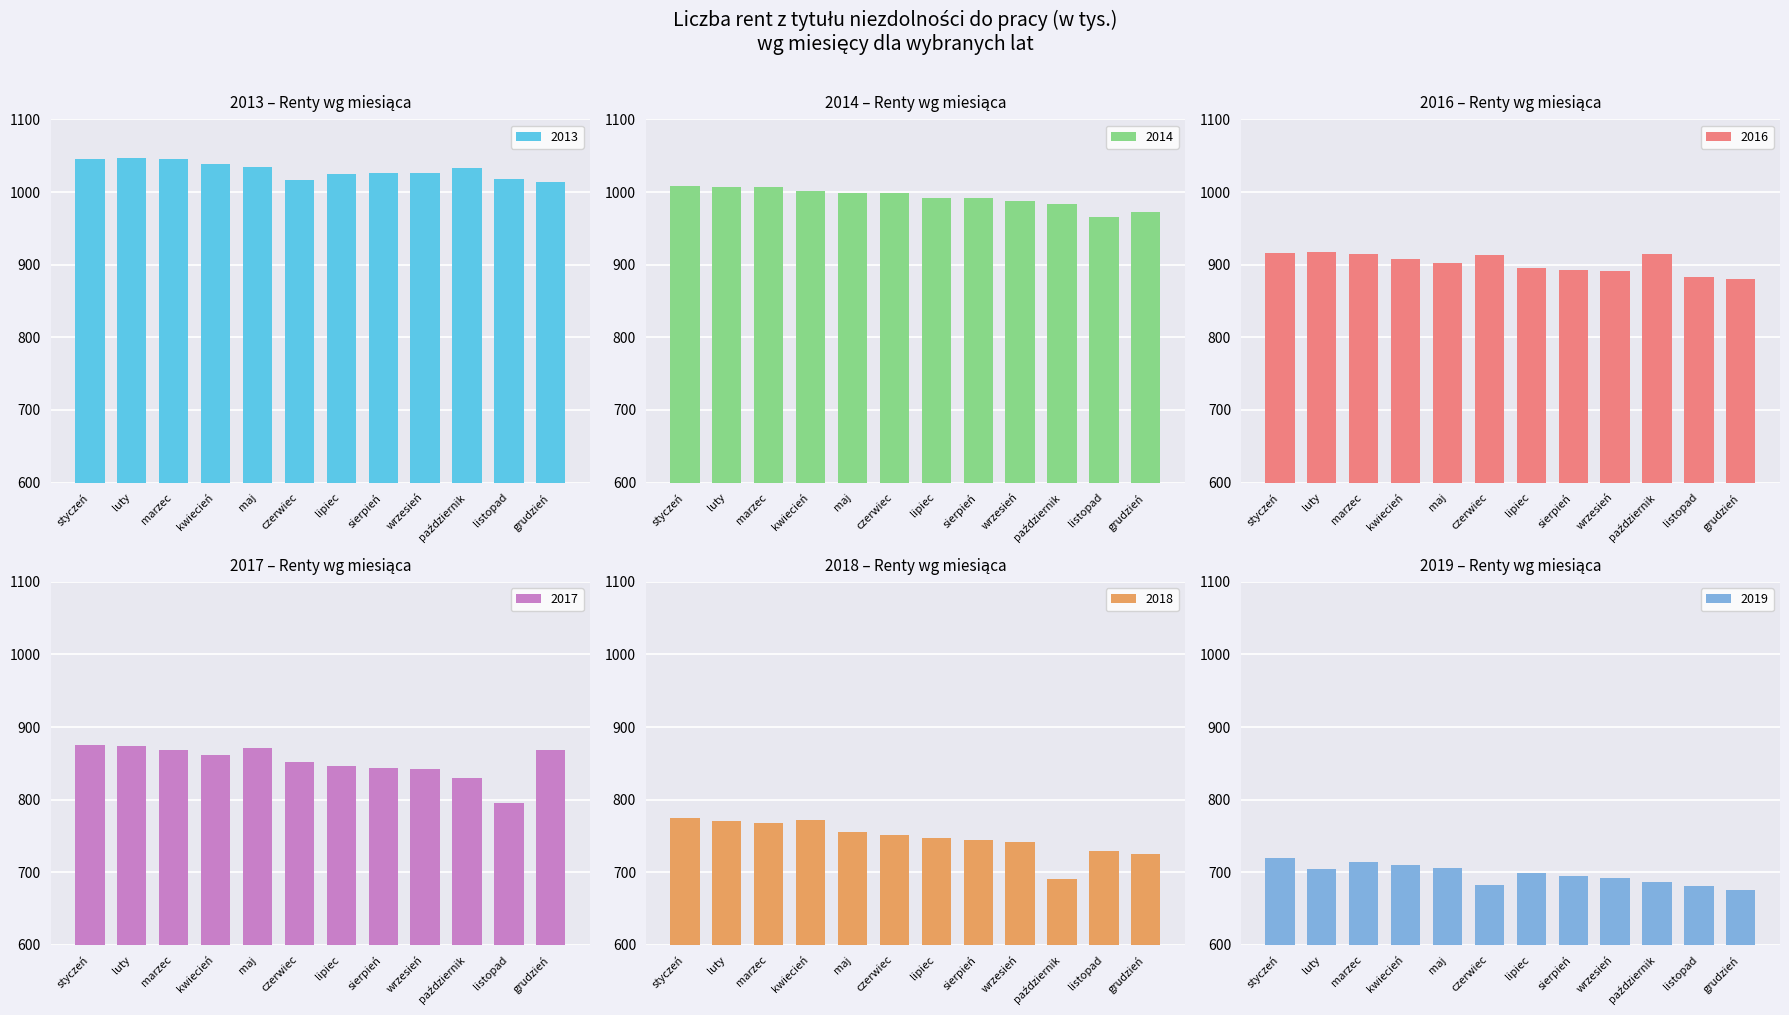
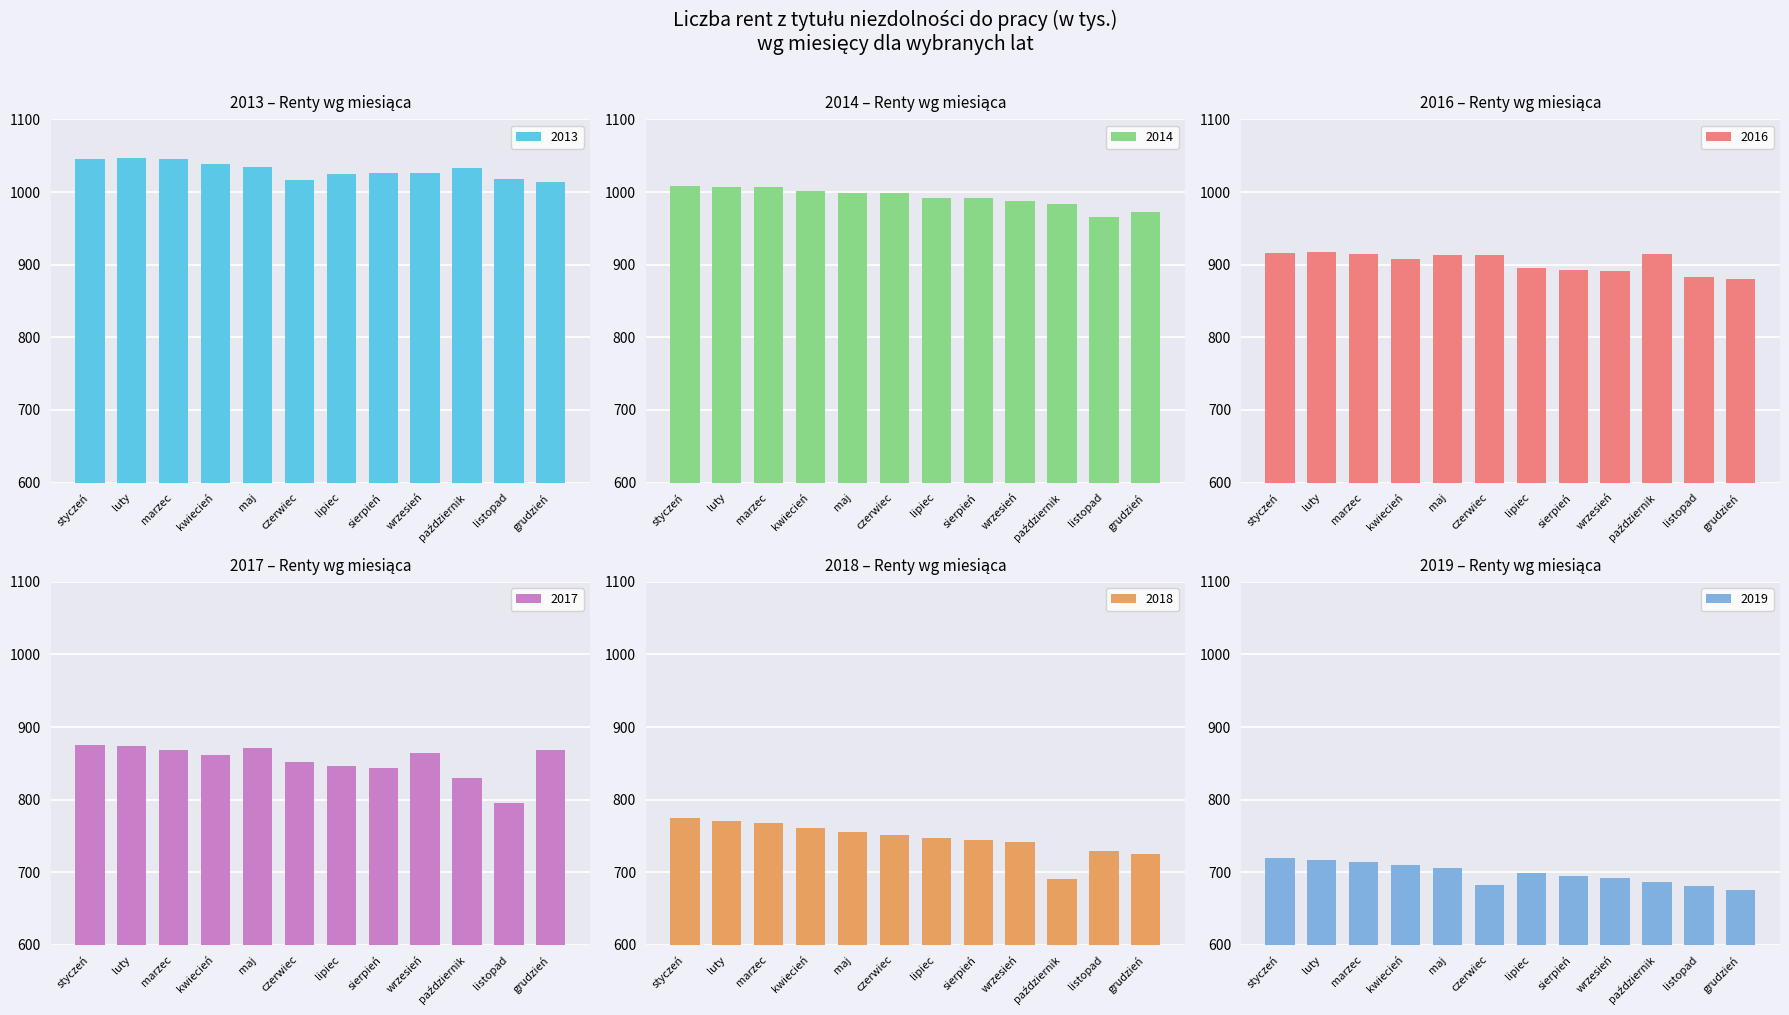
  {
    "2013 – Renty wg miesiąca": {
      "styczeń": 1050,
      "luty": 1050,
      "marzec": 1050,
      "kwiecień": 1040,
      "maj": 1030,
      "czerwiec": 1020,
      "lipiec": 1030,
      "sierpień": 1030,
      "wrzesień": 1030,
      "październik": 1030,
      "listopad": 1020,
      "grudzień": 1010
    },
    "2014 – Renty wg miesiąca": {
      "styczeń": 1010,
      "luty": 1010,
      "marzec": 1010,
      "kwiecień": 1000,
      "maj": 1000,
      "czerwiec": 1000,
      "lipiec": 990,
      "sierpień": 990,
      "wrzesień": 990,
      "październik": 980,
      "listopad": 970,
      "grudzień": 970
    },
    "2016 – Renty wg miesiąca": {
      "styczeń": 920,
      "luty": 920,
      "marzec": 920,
      "kwiecień": 910,
-     "maj": 900,
+     "maj": 910,
      "czerwiec": 910,
      "lipiec": 900,
      "sierpień": 890,
      "wrzesień": 890,
      "październik": 920,
      "listopad": 880,
      "grudzień": 880
    },
    "2017 – Renty wg miesiąca": {
      "styczeń": 870,
      "luty": 870,
      "marzec": 870,
      "kwiecień": 860,
      "maj": 870,
      "czerwiec": 850,
      "lipiec": 850,
      "sierpień": 840,
-     "wrzesień": 840,
+     "wrzesień": 860,
      "październik": 830,
      "listopad": 800,
      "grudzień": 870
    },
    "2018 – Renty wg miesiąca": {
      "styczeń": 780,
      "luty": 770,
      "marzec": 770,
-     "kwiecień": 770,
+     "kwiecień": 760,
      "maj": 760,
      "czerwiec": 750,
      "lipiec": 750,
      "sierpień": 750,
      "wrzesień": 740,
      "październik": 690,
      "listopad": 730,
      "grudzień": 720
    },
    "2019 – Renty wg miesiąca": {
      "styczeń": 720,
-     "luty": 700,
+     "luty": 720,
      "marzec": 710,
      "kwiecień": 710,
      "maj": 710,
      "czerwiec": 680,
      "lipiec": 700,
      "sierpień": 700,
      "wrzesień": 690,
      "październik": 690,
      "listopad": 680,
      "grudzień": 680
    }
  }
